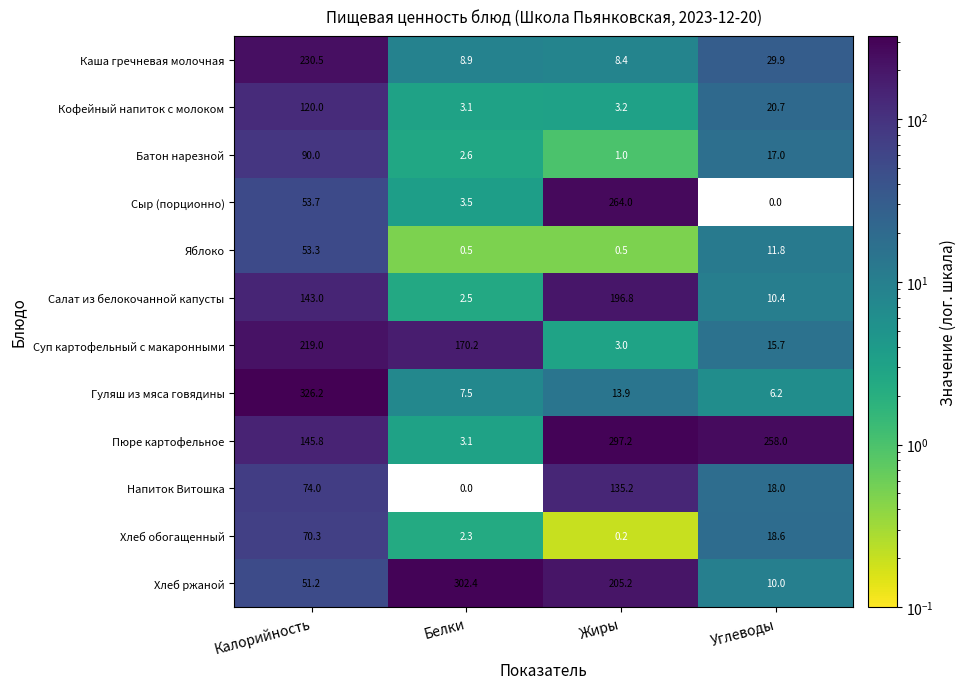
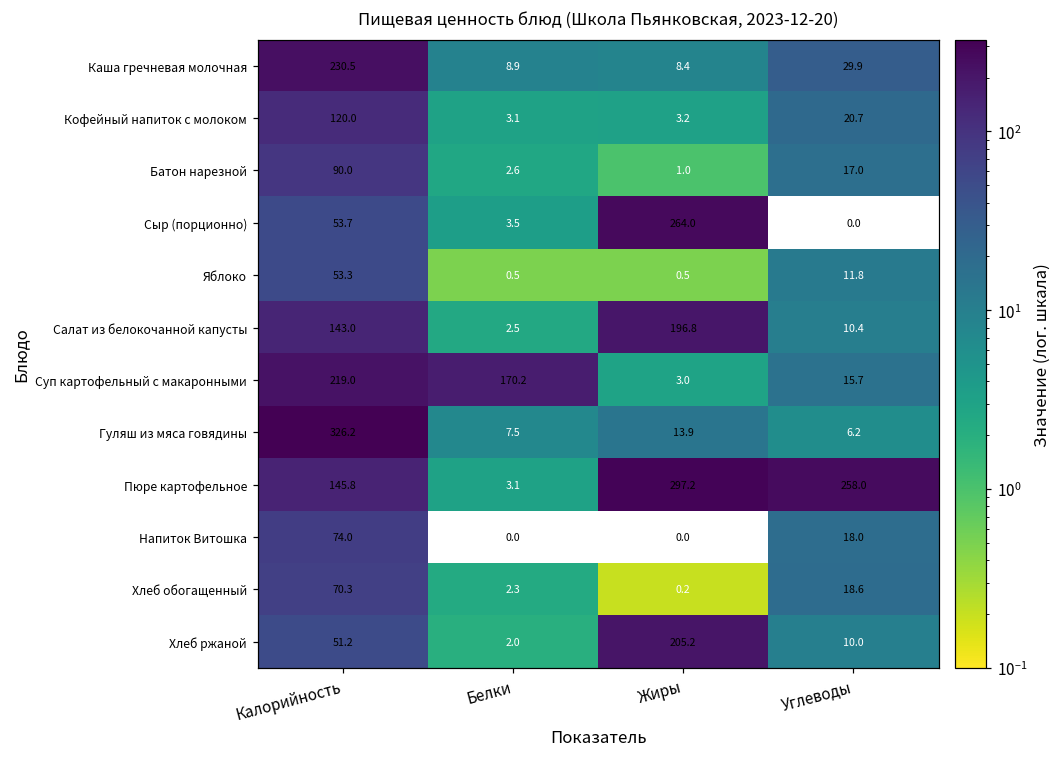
  {
    "Каша гречневая молочная": {
      "Калорийность": 230.5,
      "Белки": 8.9,
      "Жиры": 8.4,
      "Углеводы": 29.9
    },
    "Кофейный напиток с молоком": {
      "Калорийность": 120.0,
      "Белки": 3.1,
      "Жиры": 3.2,
      "Углеводы": 20.7
    },
    "Батон нарезной": {
      "Калорийность": 90.0,
      "Белки": 2.6,
      "Жиры": 1.0,
      "Углеводы": 17.0
    },
    "Сыр (порционно)": {
      "Калорийность": 53.7,
      "Белки": 3.5,
      "Жиры": 264.0,
      "Углеводы": 0.0
    },
    "Яблоко": {
      "Калорийность": 53.3,
      "Белки": 0.5,
      "Жиры": 0.5,
      "Углеводы": 11.8
    },
    "Салат из белокочанной капусты": {
      "Калорийность": 143.0,
      "Белки": 2.5,
      "Жиры": 196.8,
      "Углеводы": 10.4
    },
    "Суп картофельный с макаронными": {
      "Калорийность": 219.0,
      "Белки": 170.2,
      "Жиры": 3.0,
      "Углеводы": 15.7
    },
    "Гуляш из мяса говядины": {
      "Калорийность": 326.2,
      "Белки": 7.5,
      "Жиры": 13.9,
      "Углеводы": 6.2
    },
    "Пюре картофельное": {
      "Калорийность": 145.8,
      "Белки": 3.1,
      "Жиры": 297.2,
      "Углеводы": 258.0
    },
    "Напиток Витошка": {
      "Калорийность": 74.0,
      "Белки": 0.0,
-     "Жиры": 135.2,
+     "Жиры": 0.0,
      "Углеводы": 18.0
    },
    "Хлеб обогащенный": {
      "Калорийность": 70.3,
      "Белки": 2.3,
      "Жиры": 0.2,
      "Углеводы": 18.6
    },
    "Хлеб ржаной": {
      "Калорийность": 51.2,
-     "Белки": 302.4,
+     "Белки": 2.0,
      "Жиры": 205.2,
      "Углеводы": 10.0
    }
  }
